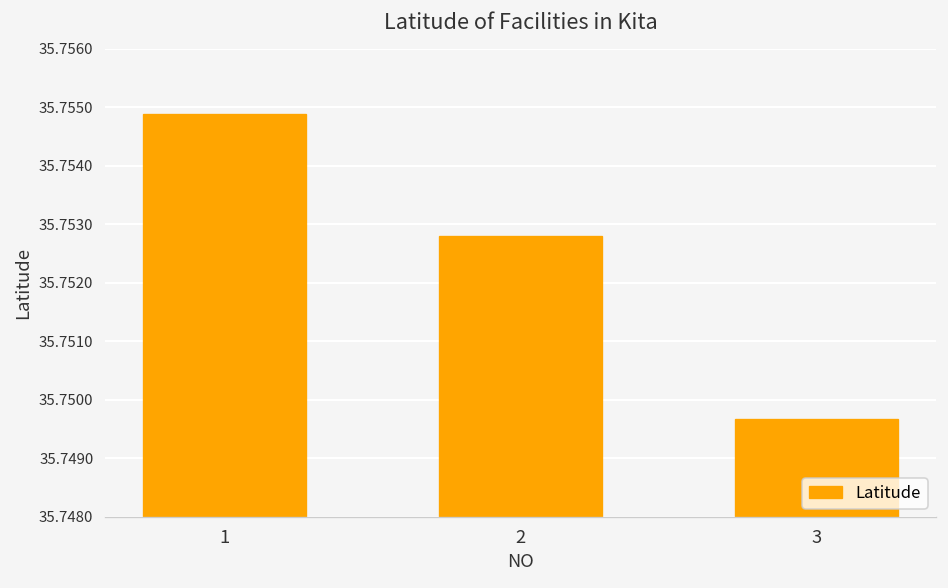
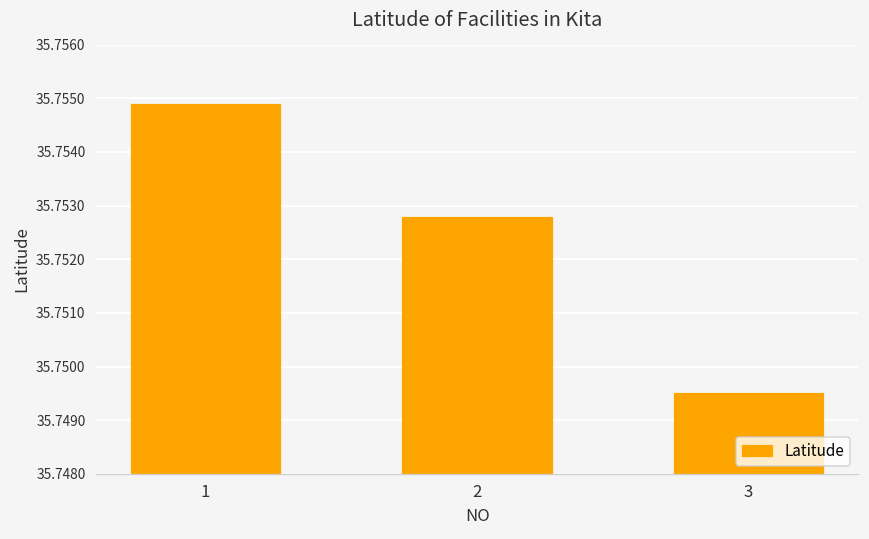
  {
    "1": 35.7549,
    "2": 35.7528,
-   "3": 35.7497
+   "3": 35.7495
  }
